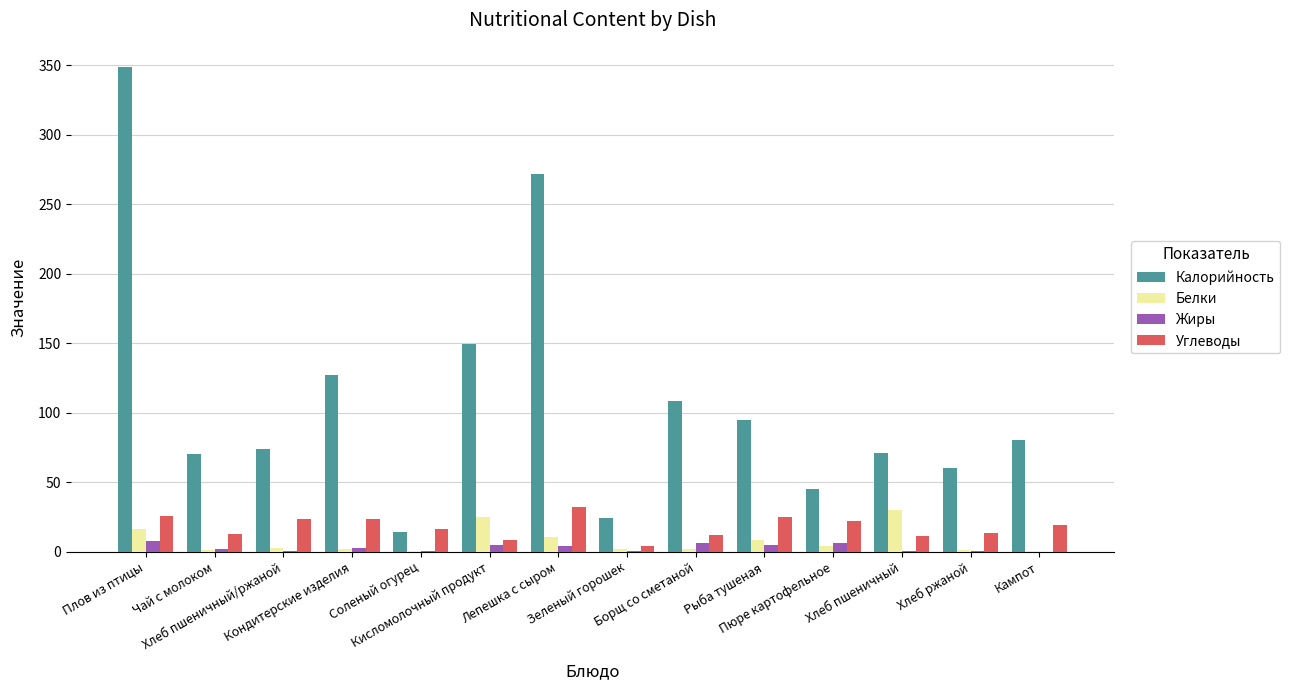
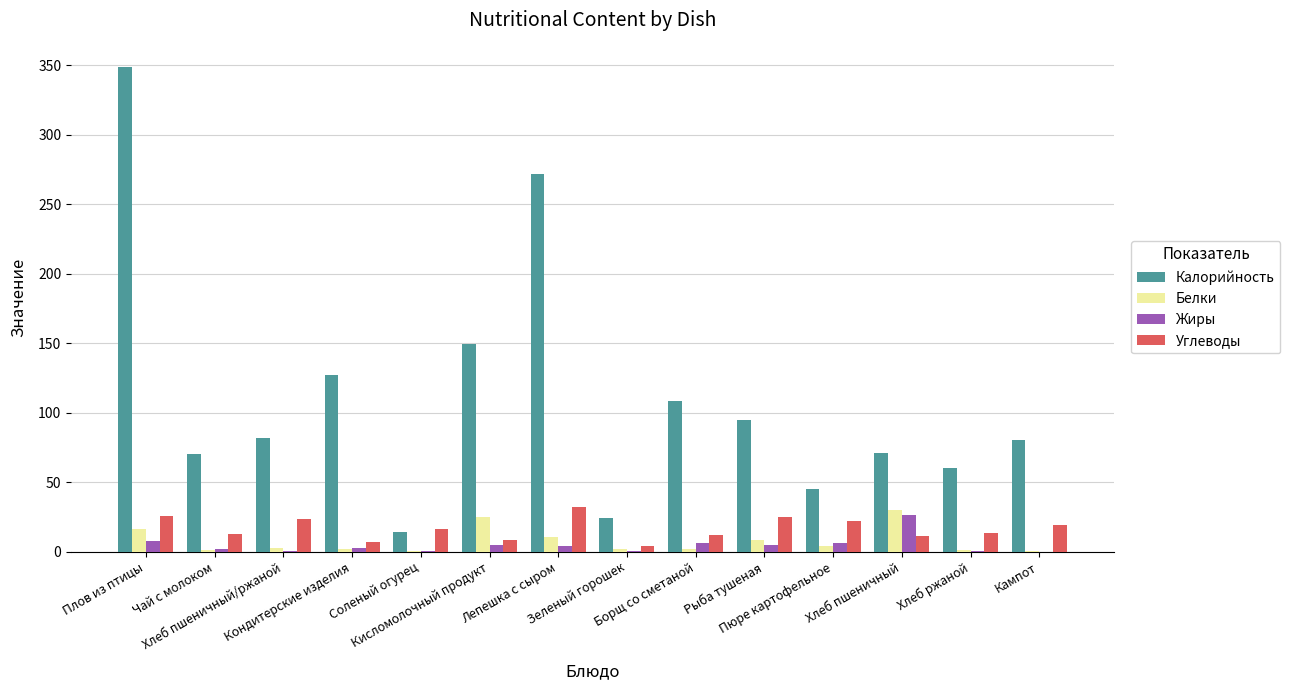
  {
    "Калорийность": {
      "Плов из птицы": 349,
      "Чай с молоком": 70,
-     "Хлеб пшеничный/ржаной": 74,
+     "Хлеб пшеничный/ржаной": 82,
      "Кондитерские изделия": 127,
      "Соленый огурец": 14,
      "Кисломолочный продукт": 150,
      "Лепешка с сыром": 272,
      "Зеленый горошек": 24,
      "Борщ со сметаной": 109,
      "Рыба тушеная": 95,
      "Пюре картофельное": 45,
      "Хлеб пшеничный": 71,
      "Хлеб ржаной": 60,
      "Кампот": 80
    },
    "Белки": {
      "Плов из птицы": 16,
      "Хлеб пшеничный/ржаной": 3,
      "Кондитерские изделия": 2,
      "Кисломолочный продукт": 25,
      "Лепешка с сыром": 10,
      "Зеленый горошек": 2,
      "Рыба тушеная": 9,
      "Пюре картофельное": 4,
      "Хлеб пшеничный": 30
    },
    "Жиры": {
      "Плов из птицы": 8,
      "Кондитерские изделия": 3,
      "Кисломолочный продукт": 5,
      "Лепешка с сыром": 4,
      "Борщ со сметаной": 6,
      "Рыба тушеная": 4,
      "Пюре картофельное": 6,
-     "Хлеб пшеничный": 0,
+     "Хлеб пшеничный": 26,
      "Кампот": 0
    },
    "Углеводы": {
      "Плов из птицы": 26,
      "Чай с молоком": 12,
      "Хлеб пшеничный/ржаной": 24,
-     "Кондитерские изделия": 23,
+     "Кондитерские изделия": 7,
      "Соленый огурец": 17,
      "Кисломолочный продукт": 8,
      "Лепешка с сыром": 32,
      "Зеленый горошек": 4,
      "Борщ со сметаной": 12,
      "Рыба тушеная": 25,
      "Пюре картофельное": 22,
      "Хлеб пшеничный": 11,
      "Хлеб ржаной": 13,
      "Кампот": 19
    }
  }
